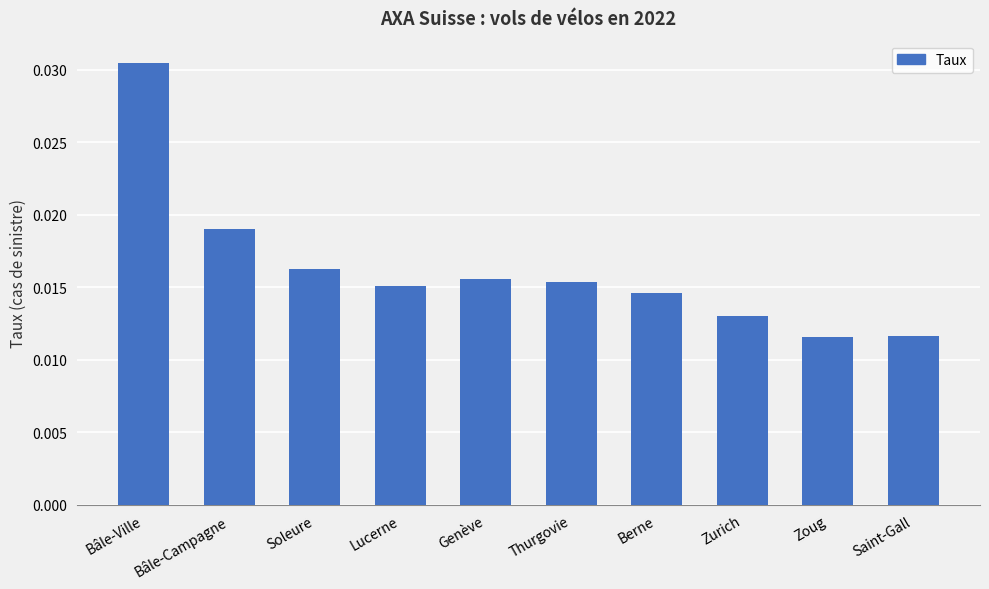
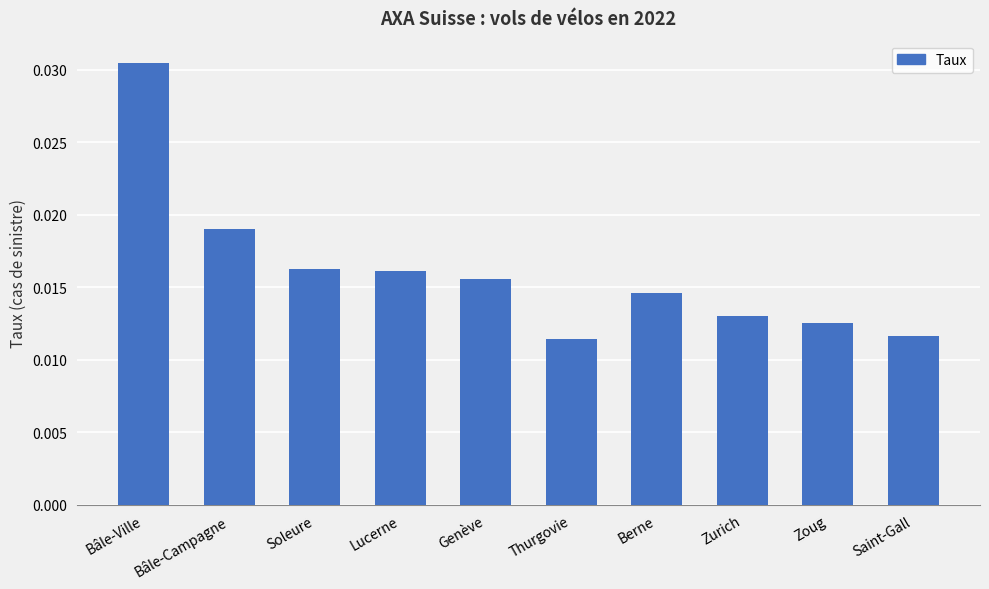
  {
    "Bâle-Ville": 0.0305,
    "Bâle-Campagne": 0.0190,
    "Soleure": 0.0163,
-   "Lucerne": 0.0151,
+   "Lucerne": 0.0161,
    "Genève": 0.0156,
-   "Thurgovie": 0.0154,
+   "Thurgovie": 0.0114,
    "Berne": 0.0146,
    "Zurich": 0.0130,
-   "Zoug": 0.0116,
+   "Zoug": 0.0125,
    "Saint-Gall": 0.0116
  }
